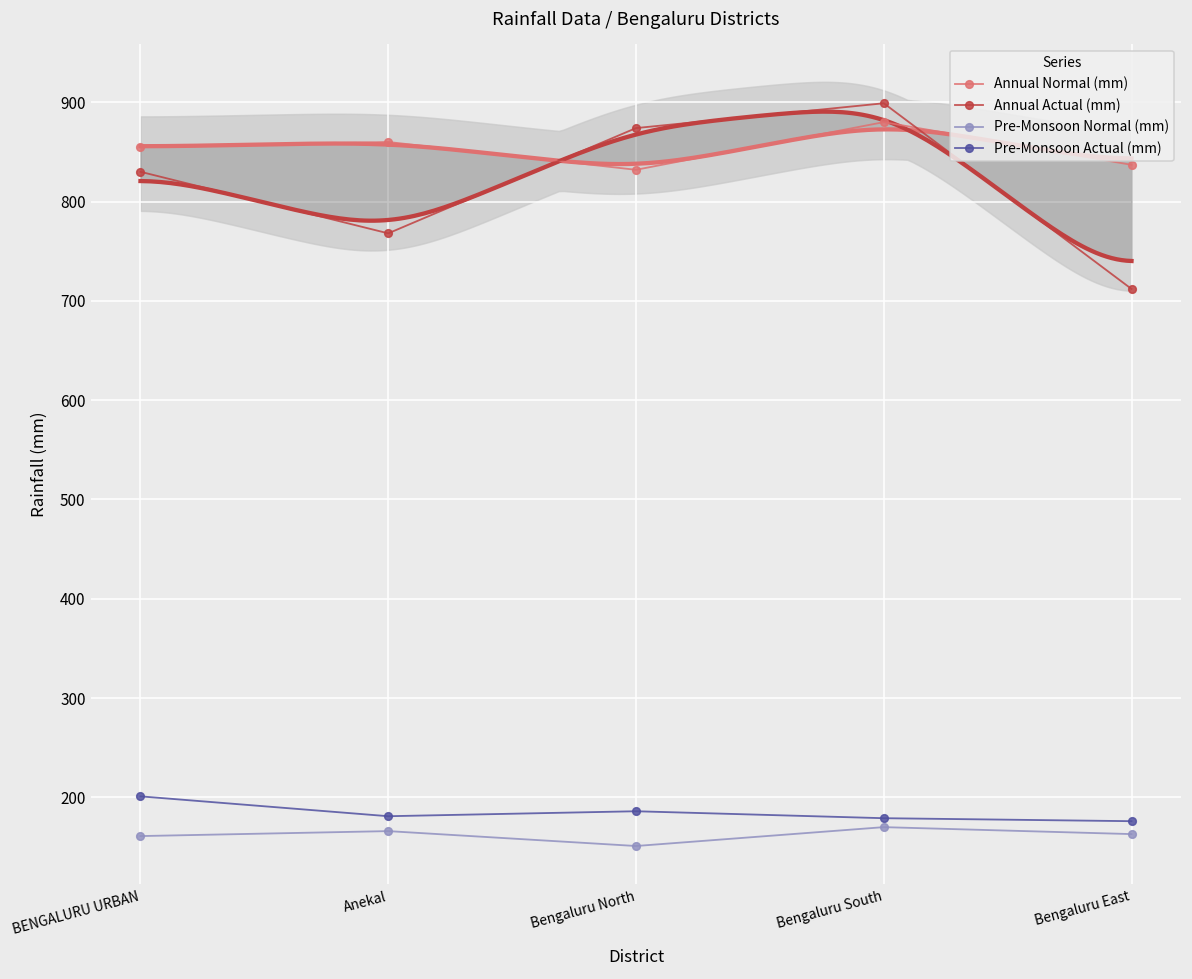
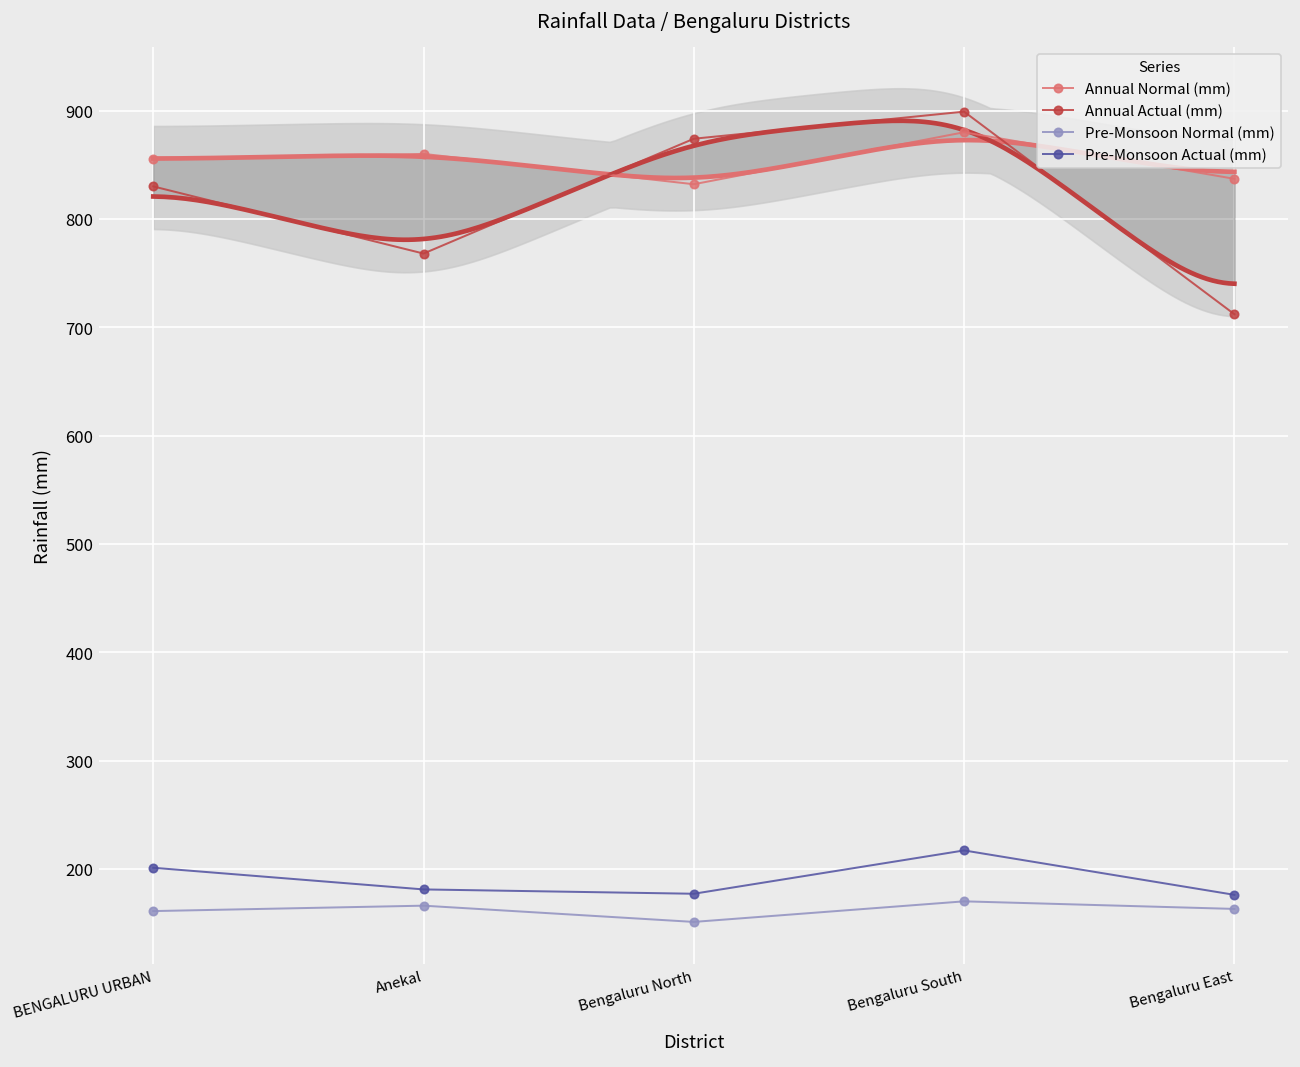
  {
    "Pre-Monsoon Actual (mm)": {
      "BENGALURU URBAN": 200,
      "Anekal": 180,
-     "Bengaluru North": 190,
-     "Bengaluru South": 180,
+     "Bengaluru North": 180,
+     "Bengaluru South": 220,
      "Bengaluru East": 180
    }
  }
